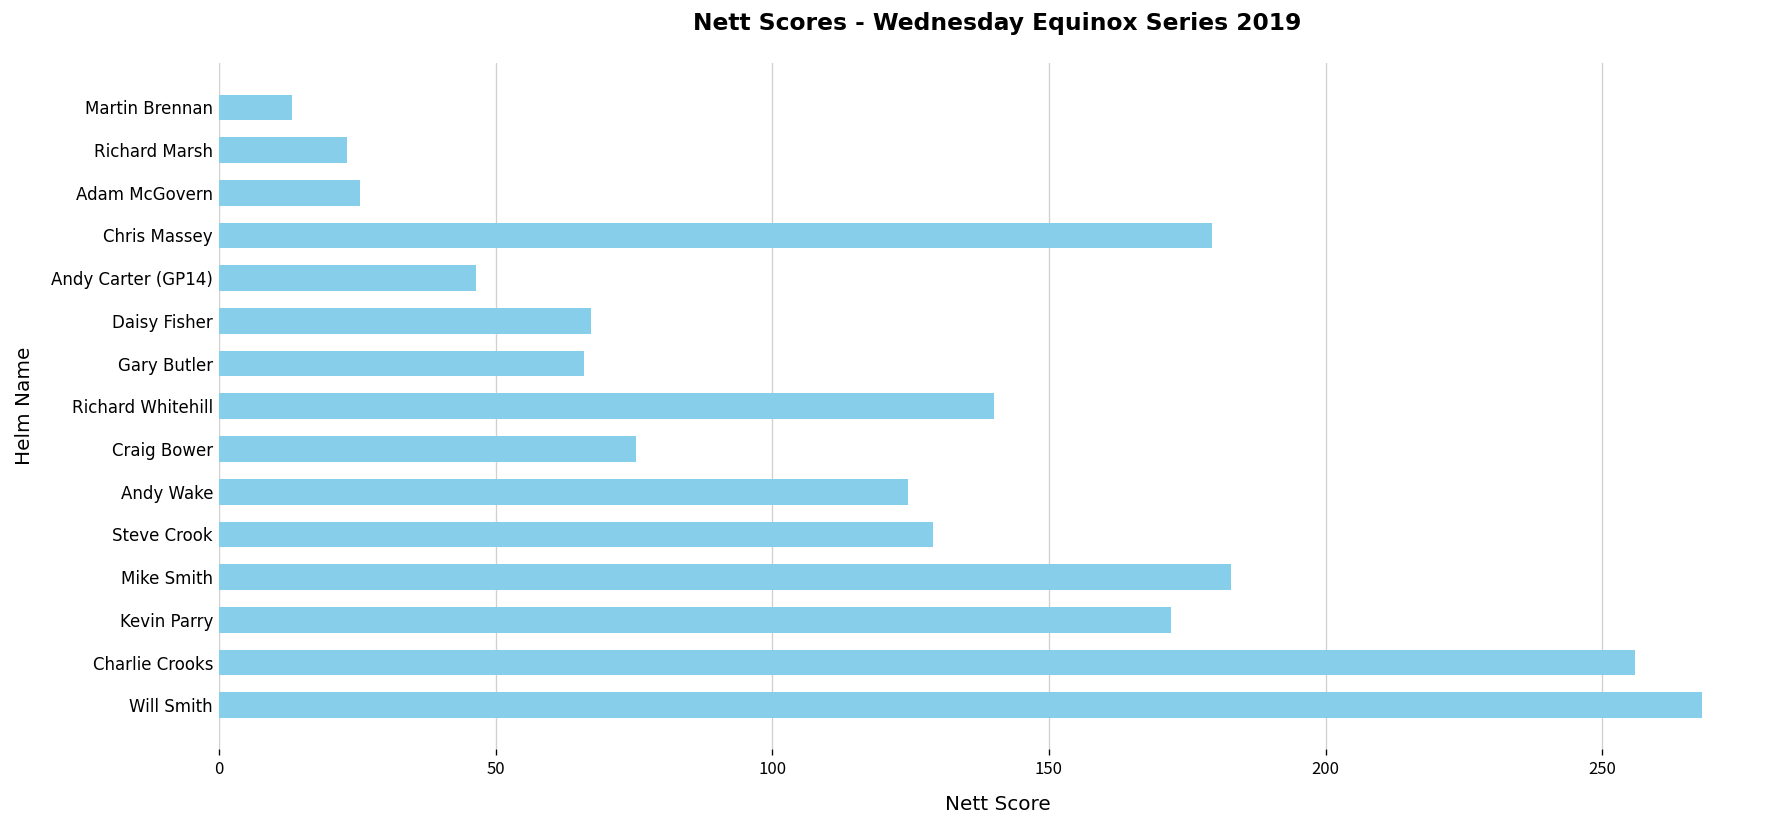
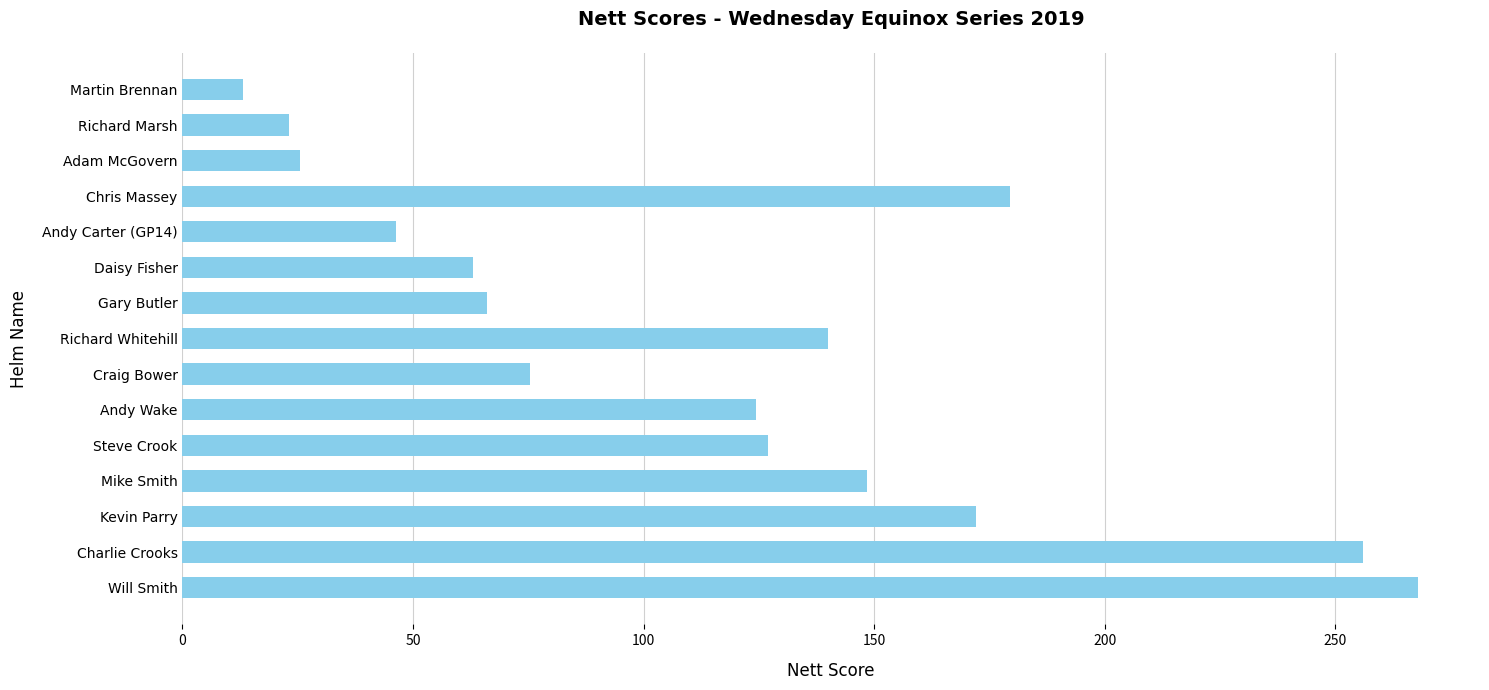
  {
    "Martin Brennan": 13,
    "Richard Marsh": 23,
    "Adam McGovern": 26,
    "Chris Massey": 179,
    "Andy Carter (GP14)": 46,
-   "Daisy Fisher": 67,
+   "Daisy Fisher": 63,
    "Gary Butler": 66,
    "Richard Whitehill": 140,
    "Craig Bower": 75,
    "Andy Wake": 125,
-   "Steve Crook": 129,
-   "Mike Smith": 183,
+   "Steve Crook": 127,
+   "Mike Smith": 149,
    "Kevin Parry": 172,
    "Charlie Crooks": 256,
    "Will Smith": 268
  }
